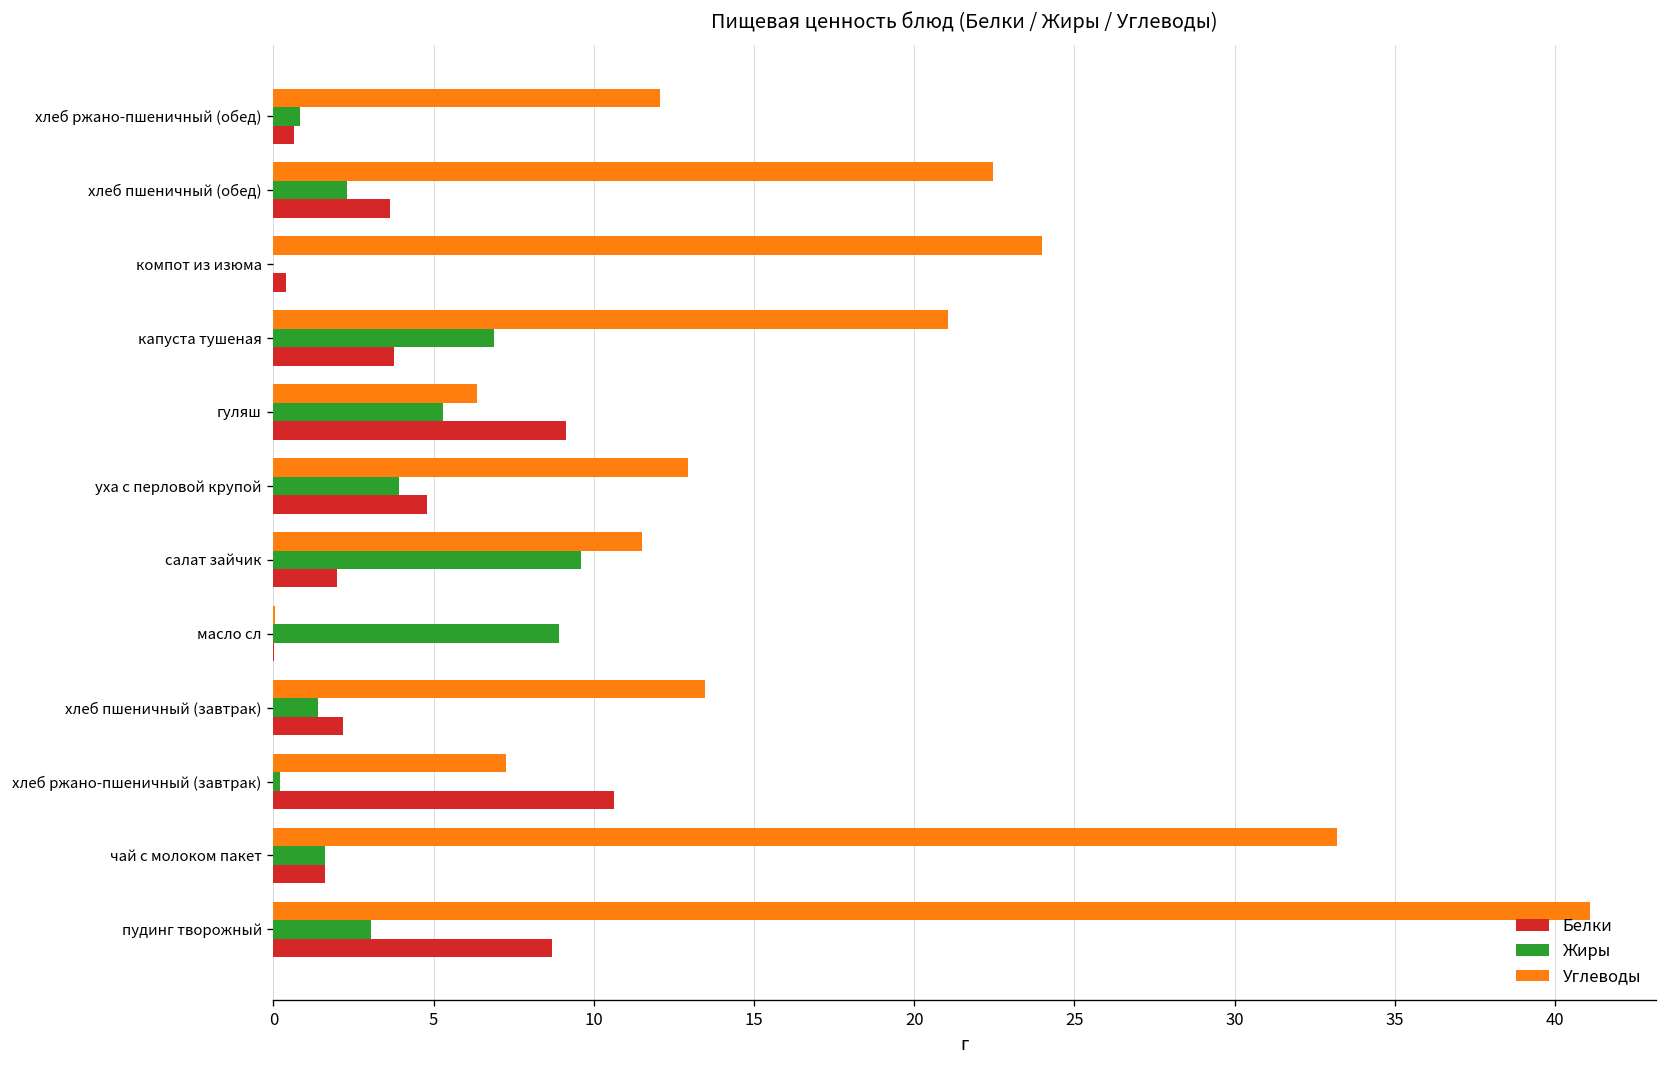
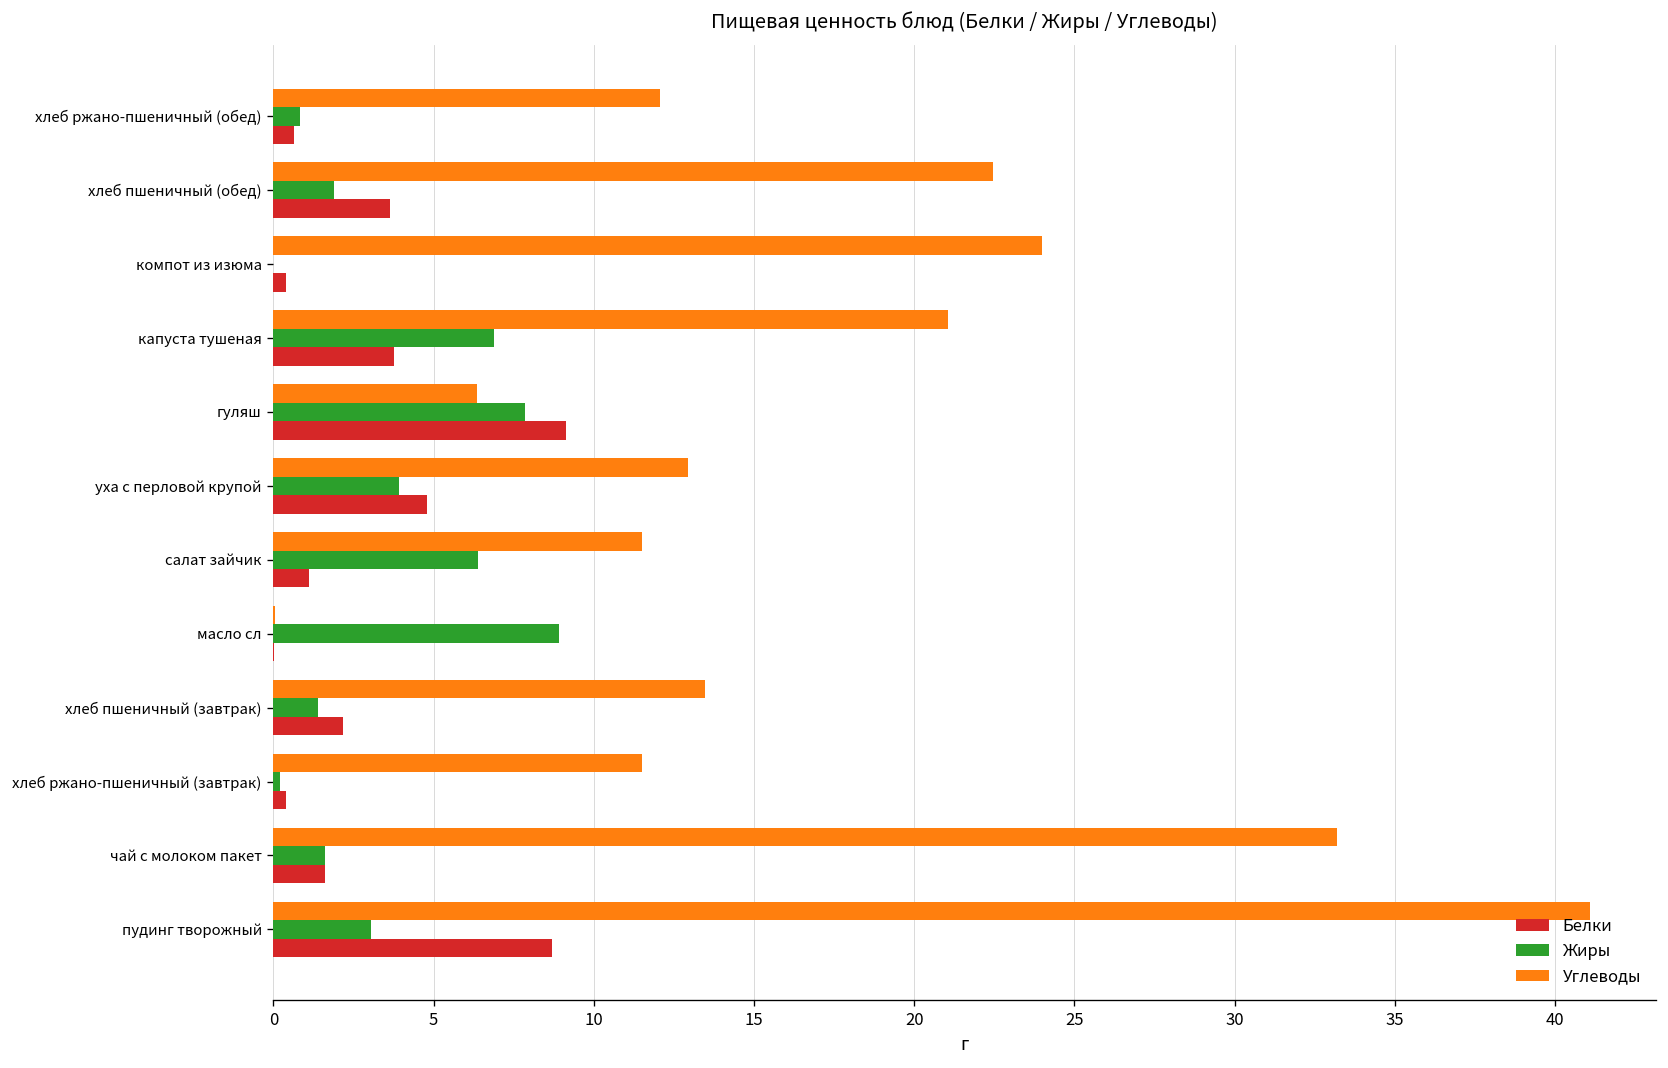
  {
    "Белки": {
      "хлеб ржано-пшеничный (обед)": 0.6,
      "хлеб пшеничный (обед)": 3.6,
      "компот из изюма": 0.4,
      "капуста тушеная": 3.8,
      "гуляш": 9.1,
      "уха с перловой крупой": 4.8,
-     "салат зайчик": 2.0,
+     "салат зайчик": 1.1,
      "хлеб пшеничный (завтрак)": 2.2,
-     "хлеб ржано-пшеничный (завтрак)": 10.6,
+     "хлеб ржано-пшеничный (завтрак)": 0.4,
      "чай с молоком пакет": 1.6,
      "пудинг творожный": 8.7
    },
    "Жиры": {
      "хлеб ржано-пшеничный (обед)": 0.8,
-     "хлеб пшеничный (обед)": 2.3,
+     "хлеб пшеничный (обед)": 1.9,
      "компот из изюма": 0.0,
      "капуста тушеная": 6.9,
-     "гуляш": 5.3,
+     "гуляш": 7.8,
      "уха с перловой крупой": 3.9,
-     "салат зайчик": 9.6,
+     "салат зайчик": 6.4,
      "масло сл": 8.9,
      "хлеб пшеничный (завтрак)": 1.4,
      "хлеб ржано-пшеничный (завтрак)": 0.2,
      "чай с молоком пакет": 1.6,
      "пудинг творожный": 3.1
    },
    "Углеводы": {
      "хлеб ржано-пшеничный (обед)": 12.1,
      "хлеб пшеничный (обед)": 22.5,
      "компот из изюма": 24.0,
      "капуста тушеная": 21.1,
      "гуляш": 6.4,
      "уха с перловой крупой": 12.9,
      "салат зайчик": 11.5,
      "хлеб пшеничный (завтрак)": 13.5,
-     "хлеб ржано-пшеничный (завтрак)": 7.3,
+     "хлеб ржано-пшеничный (завтрак)": 11.5,
      "чай с молоком пакет": 33.2,
      "пудинг творожный": 41.1
    }
  }
